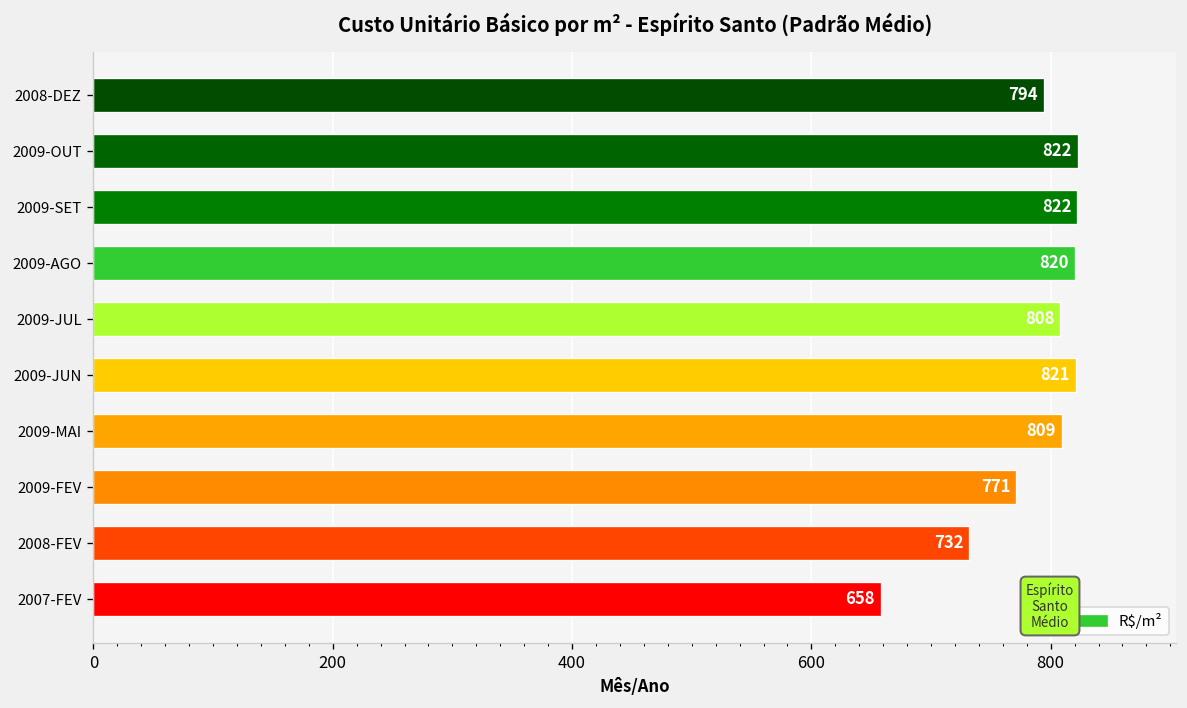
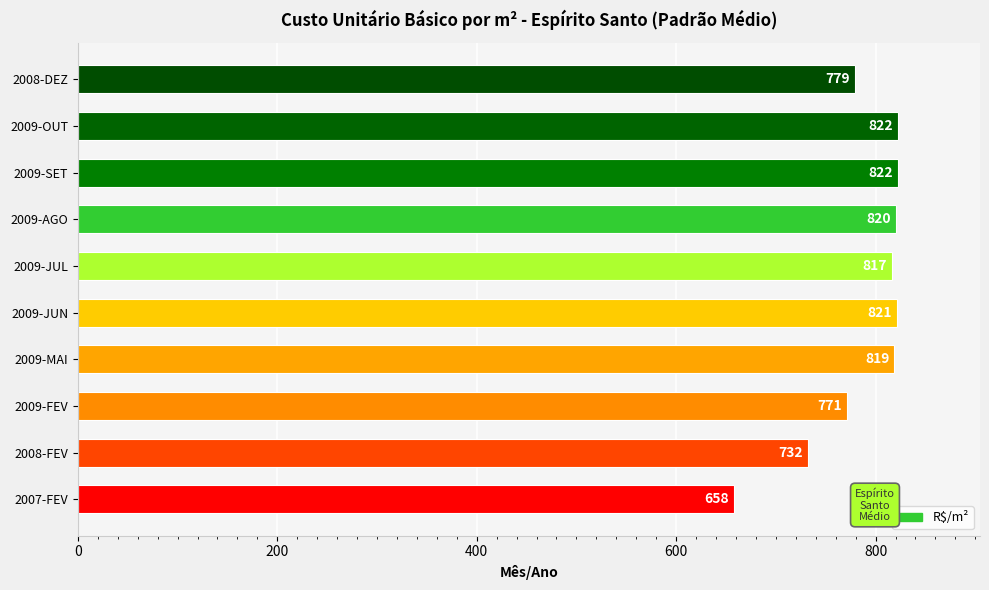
  {
-   "2008-DEZ": 794,
+   "2008-DEZ": 779,
    "2009-OUT": 822,
    "2009-SET": 822,
    "2009-AGO": 820,
-   "2009-JUL": 808,
+   "2009-JUL": 817,
    "2009-JUN": 821,
-   "2009-MAI": 809,
+   "2009-MAI": 819,
    "2009-FEV": 771,
    "2008-FEV": 732,
    "2007-FEV": 658
  }
